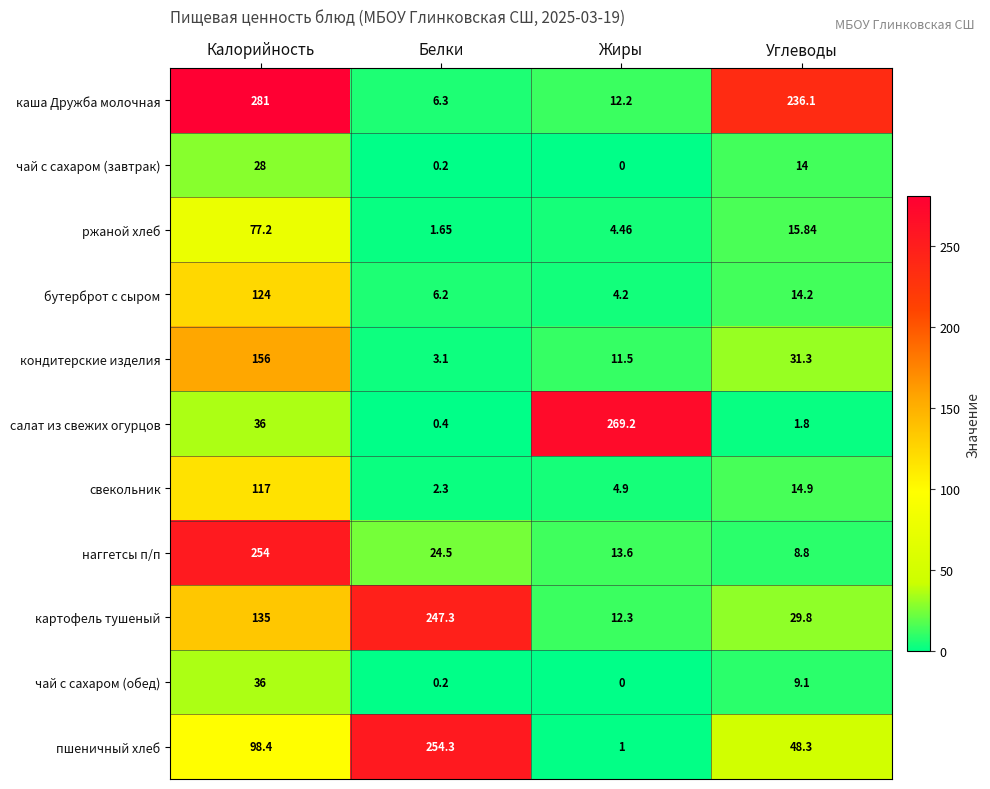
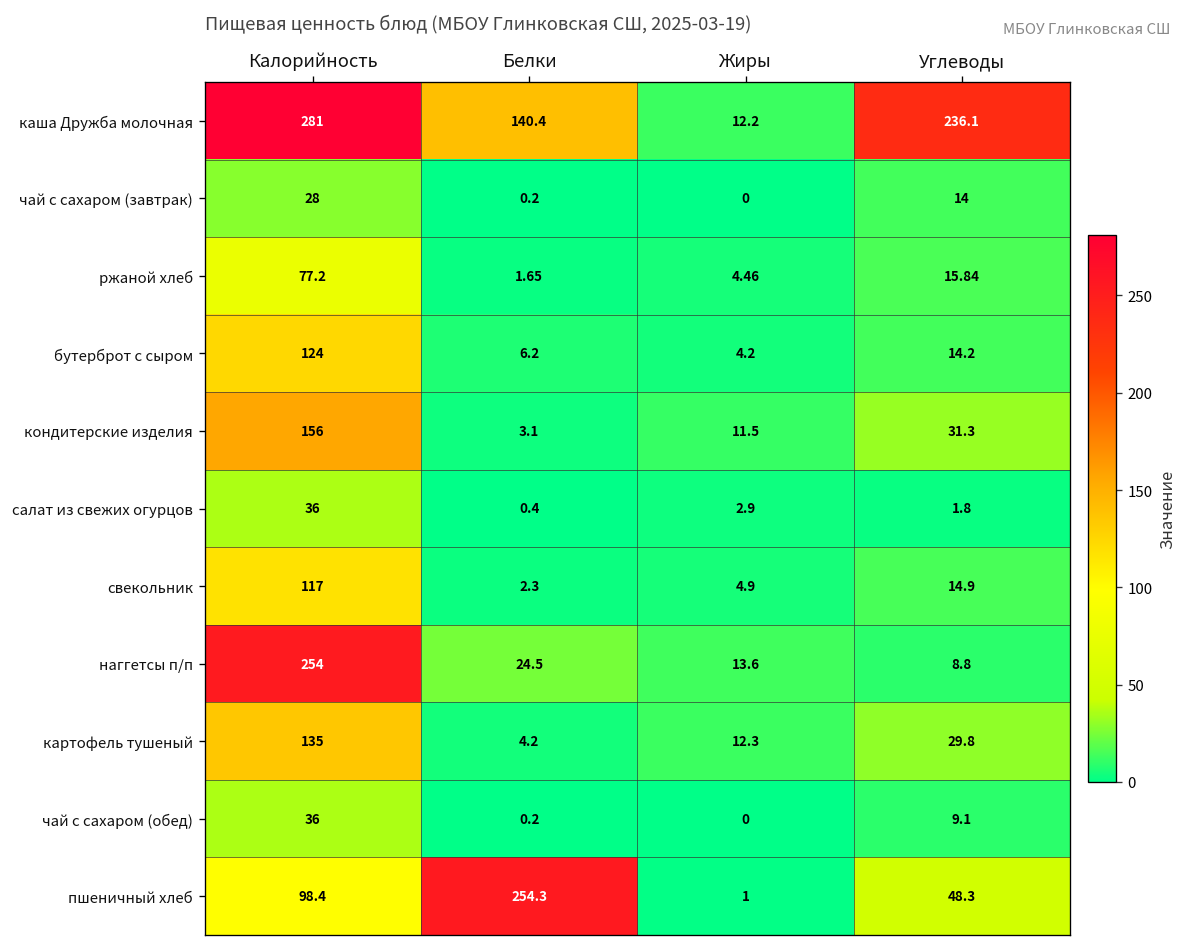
  {
    "каша Дружба молочная": {
      "Калорийность": 281,
-     "Белки": 6.3,
+     "Белки": 140.4,
      "Жиры": 12.2,
      "Углеводы": 236.1
    },
    "чай с сахаром (завтрак)": {
      "Калорийность": 28,
      "Белки": 0.2,
      "Жиры": 0,
      "Углеводы": 14
    },
    "ржаной хлеб": {
      "Калорийность": 77.2,
      "Белки": 1.65,
      "Жиры": 4.46,
      "Углеводы": 15.84
    },
    "бутерброт с сыром": {
      "Калорийность": 124,
      "Белки": 6.2,
      "Жиры": 4.2,
      "Углеводы": 14.2
    },
    "кондитерские изделия": {
      "Калорийность": 156,
      "Белки": 3.1,
      "Жиры": 11.5,
      "Углеводы": 31.3
    },
    "салат из свежих огурцов": {
      "Калорийность": 36,
      "Белки": 0.4,
-     "Жиры": 269.2,
+     "Жиры": 2.9,
      "Углеводы": 1.8
    },
    "свекольник": {
      "Калорийность": 117,
      "Белки": 2.3,
      "Жиры": 4.9,
      "Углеводы": 14.9
    },
    "наггетсы п/п": {
      "Калорийность": 254,
      "Белки": 24.5,
      "Жиры": 13.6,
      "Углеводы": 8.8
    },
    "картофель тушеный": {
      "Калорийность": 135,
-     "Белки": 247.3,
+     "Белки": 4.2,
      "Жиры": 12.3,
      "Углеводы": 29.8
    },
    "чай с сахаром (обед)": {
      "Калорийность": 36,
      "Белки": 0.2,
      "Жиры": 0,
      "Углеводы": 9.1
    },
    "пшеничный хлеб": {
      "Калорийность": 98.4,
      "Белки": 254.3,
      "Жиры": 1,
      "Углеводы": 48.3
    }
  }
